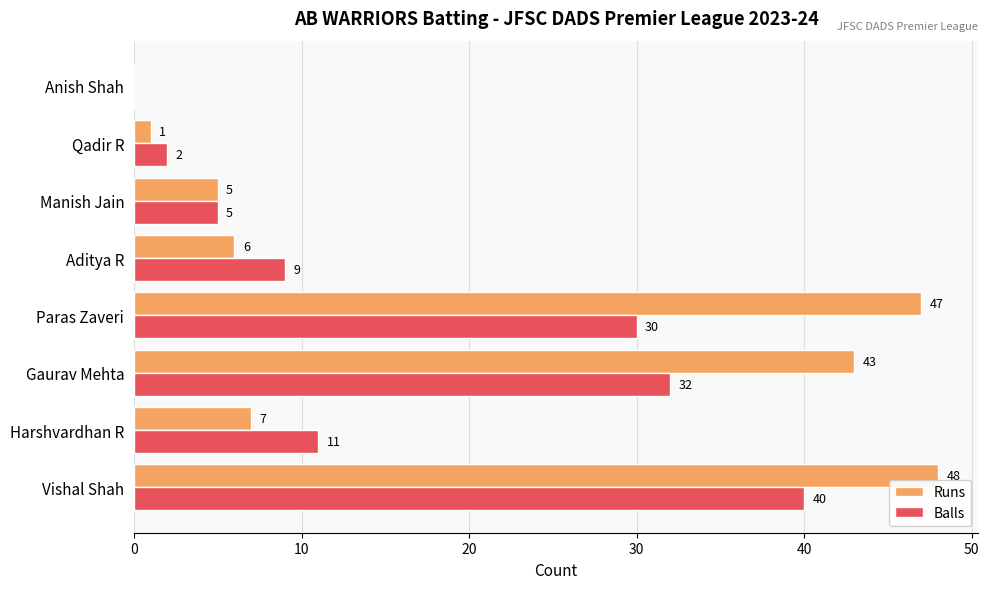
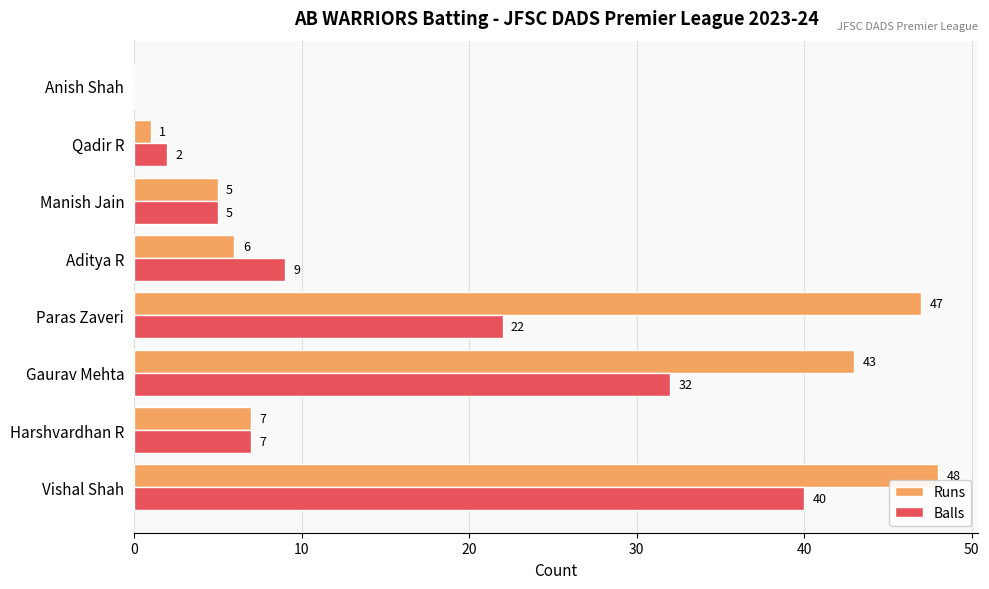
  {
    "Runs": {
      "Qadir R": 1,
      "Manish Jain": 5,
      "Aditya R": 6,
      "Paras Zaveri": 47,
      "Gaurav Mehta": 43,
      "Harshvardhan R": 7
    },
    "Balls": {
      "Qadir R": 2,
      "Manish Jain": 5,
      "Aditya R": 9,
-     "Paras Zaveri": 30,
+     "Paras Zaveri": 22,
      "Gaurav Mehta": 32,
-     "Harshvardhan R": 11,
+     "Harshvardhan R": 7,
      "Vishal Shah": 40
    }
  }
